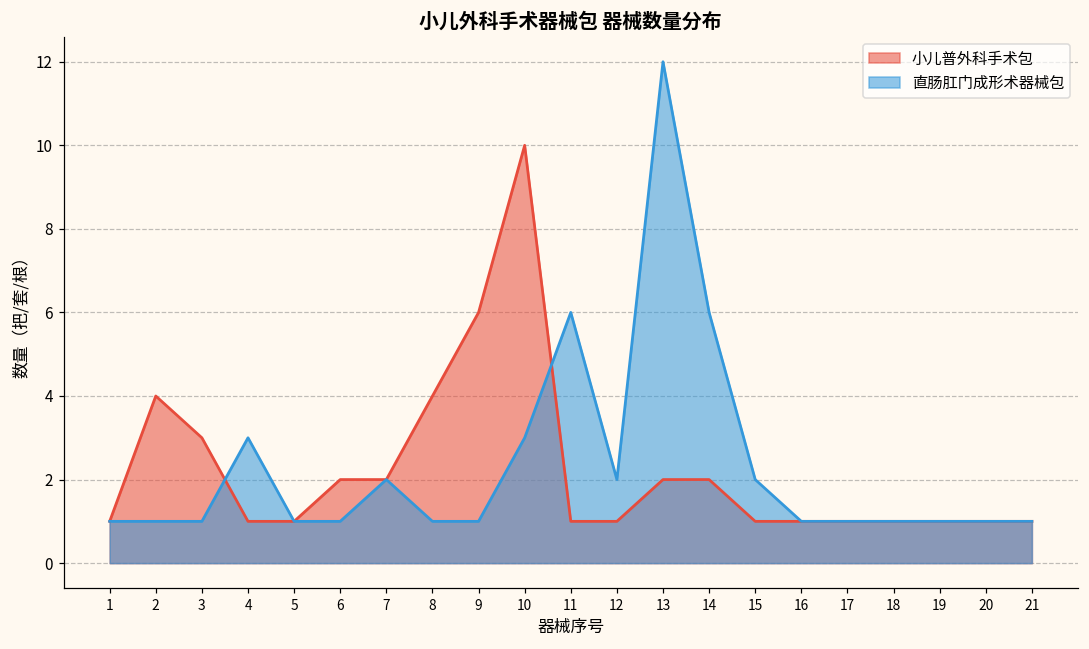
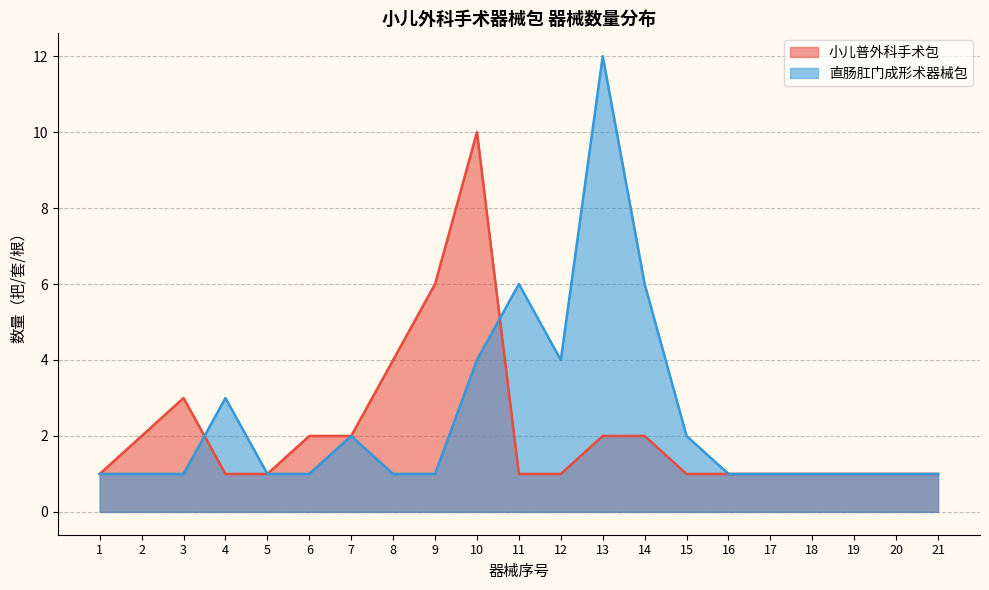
  {
    "小儿普外科手术包": {
-     "2": 4,
+     "2": 2,
      "3": 3,
      "4": 1,
      "6": 2,
      "8": 4,
      "9": 6,
      "10": 10,
      "11": 1,
      "12": 1,
      "13": 2,
      "14": 2,
      "15": 1
    },
    "直肠肛门成形术器械包": {
      "2": 1,
      "3": 1,
      "4": 3,
      "6": 1,
      "8": 1,
      "9": 1,
-     "10": 3,
+     "10": 4,
      "11": 6,
-     "12": 2,
+     "12": 4,
      "13": 12,
      "14": 6,
      "15": 2
    }
  }
